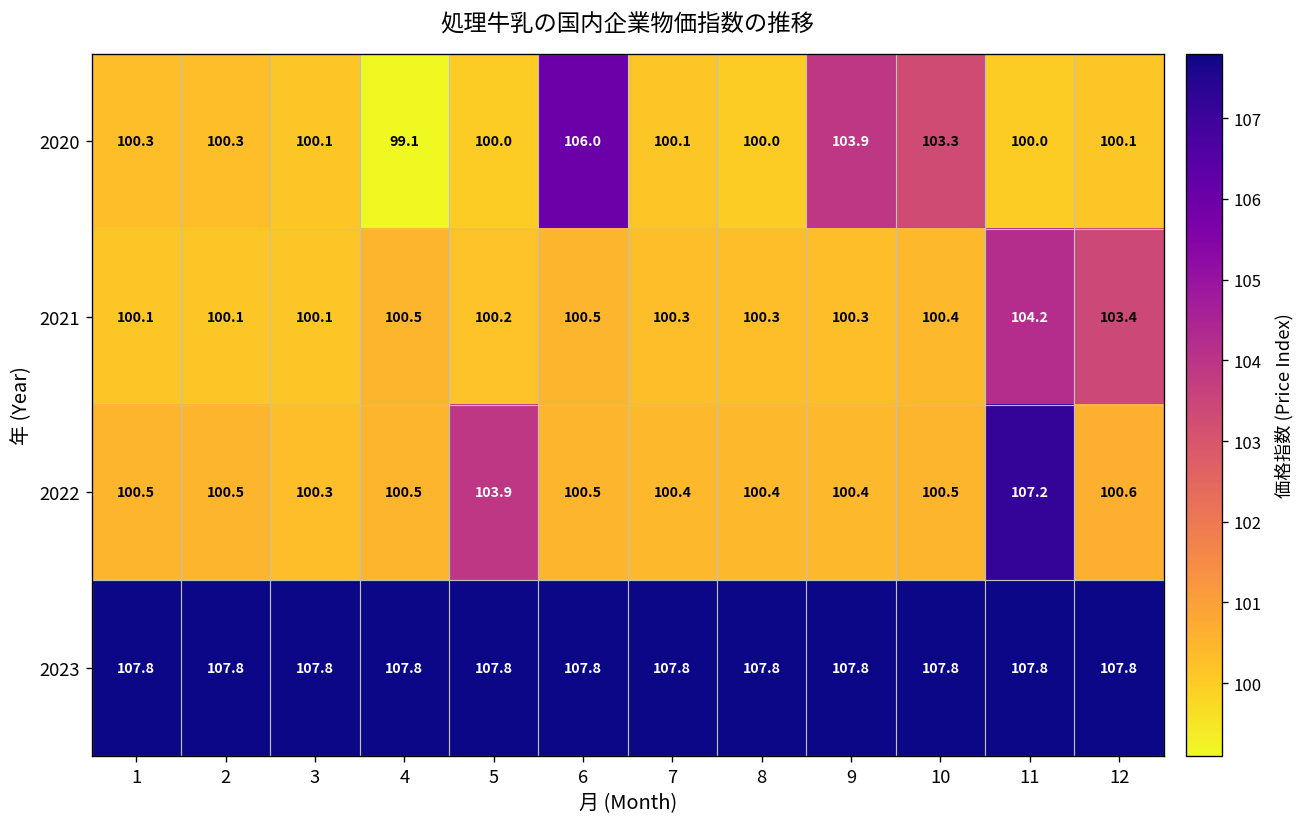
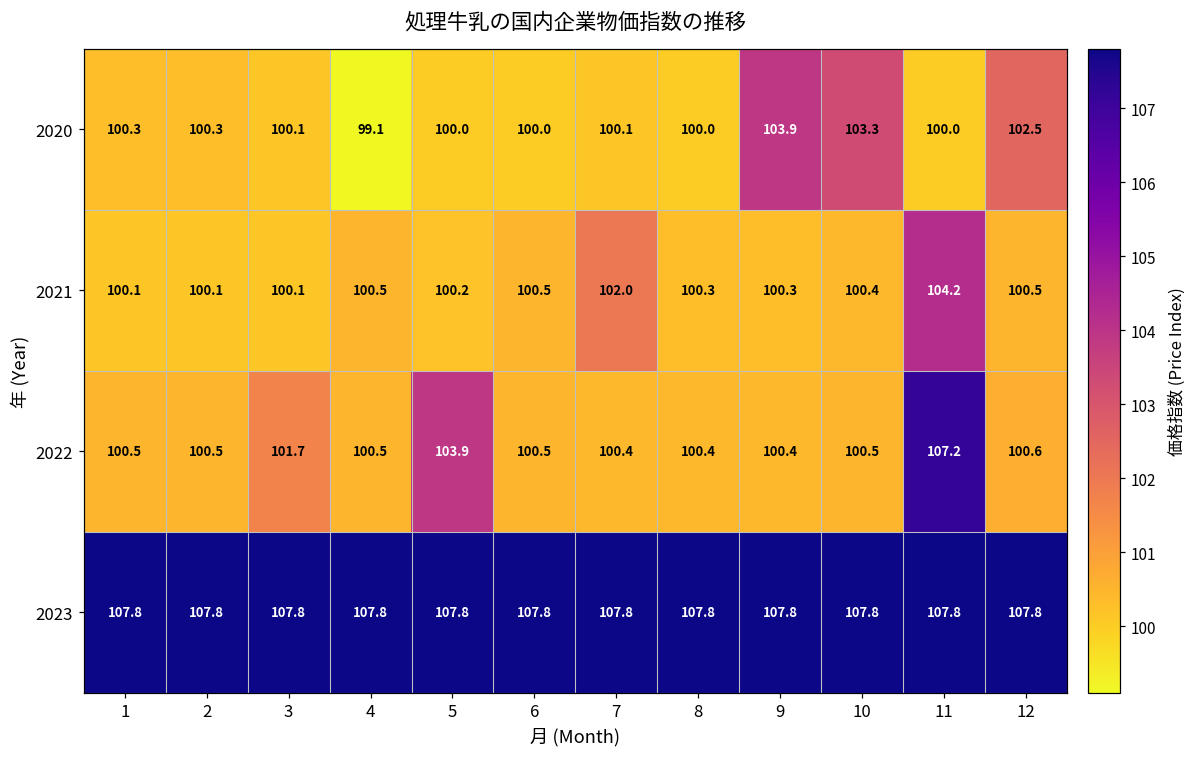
  {
    "2020": {
      "1": 100.3,
      "2": 100.3,
      "3": 100.1,
      "4": 99.1,
      "5": 100.0,
-     "6": 106.0,
+     "6": 100.0,
      "7": 100.1,
      "8": 100.0,
      "9": 103.9,
      "10": 103.3,
      "11": 100.0,
-     "12": 100.1
+     "12": 102.5
    },
    "2021": {
      "1": 100.1,
      "2": 100.1,
      "3": 100.1,
      "4": 100.5,
      "5": 100.2,
      "6": 100.5,
-     "7": 100.3,
+     "7": 102.0,
      "8": 100.3,
      "9": 100.3,
      "10": 100.4,
      "11": 104.2,
-     "12": 103.4
+     "12": 100.5
    },
    "2022": {
      "1": 100.5,
      "2": 100.5,
-     "3": 100.3,
+     "3": 101.7,
      "4": 100.5,
      "5": 103.9,
      "6": 100.5,
      "7": 100.4,
      "8": 100.4,
      "9": 100.4,
      "10": 100.5,
      "11": 107.2,
      "12": 100.6
    },
    "2023": {
      "1": 107.8,
      "2": 107.8,
      "3": 107.8,
      "4": 107.8,
      "5": 107.8,
      "6": 107.8,
      "7": 107.8,
      "8": 107.8,
      "9": 107.8,
      "10": 107.8,
      "11": 107.8,
      "12": 107.8
    }
  }
